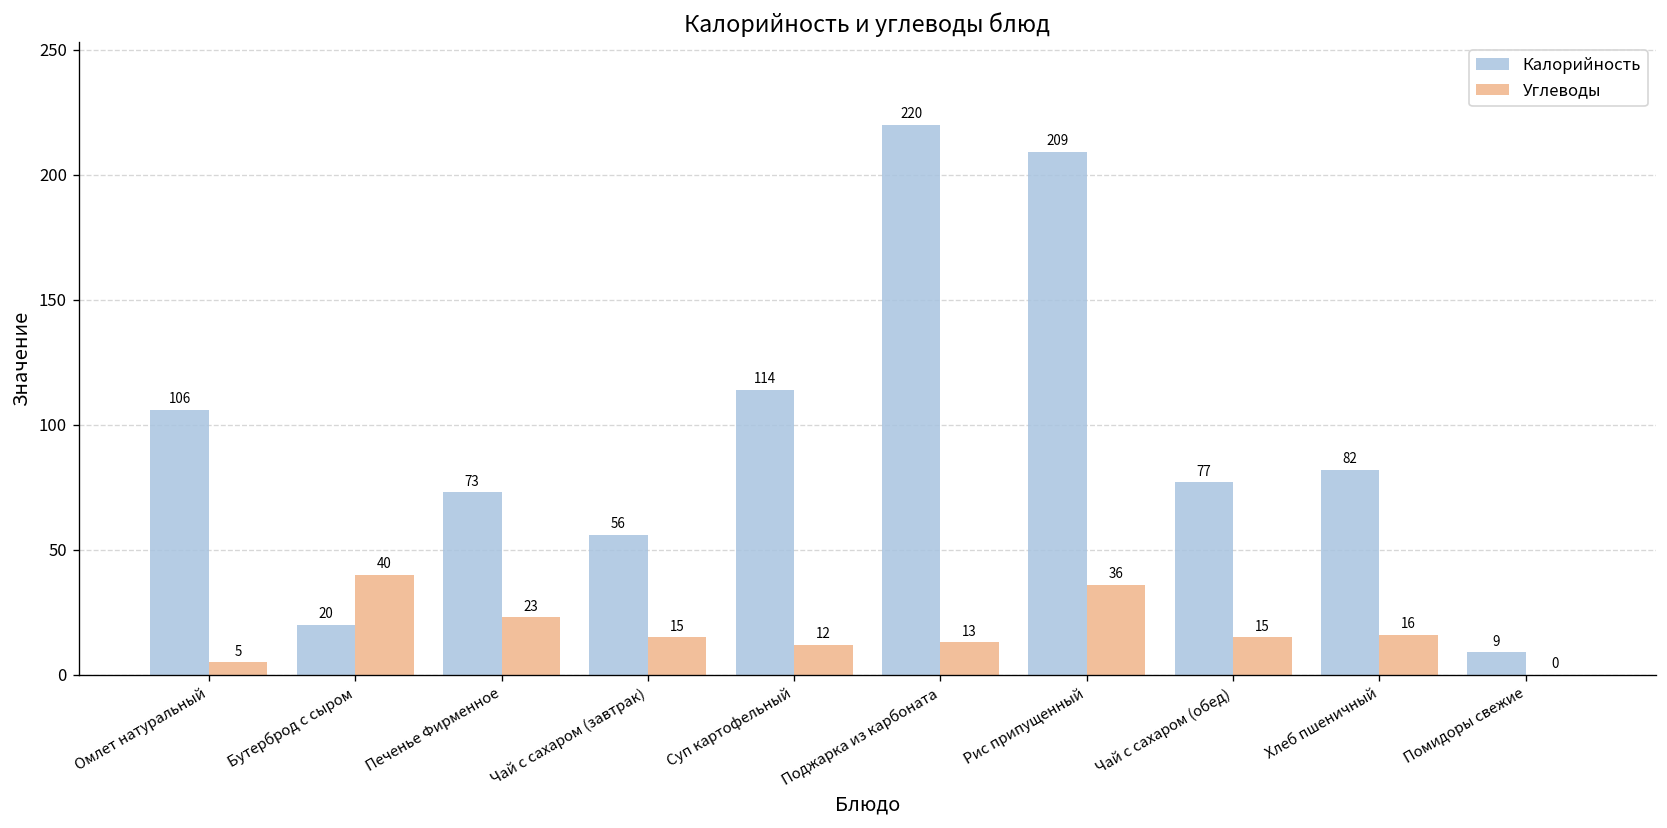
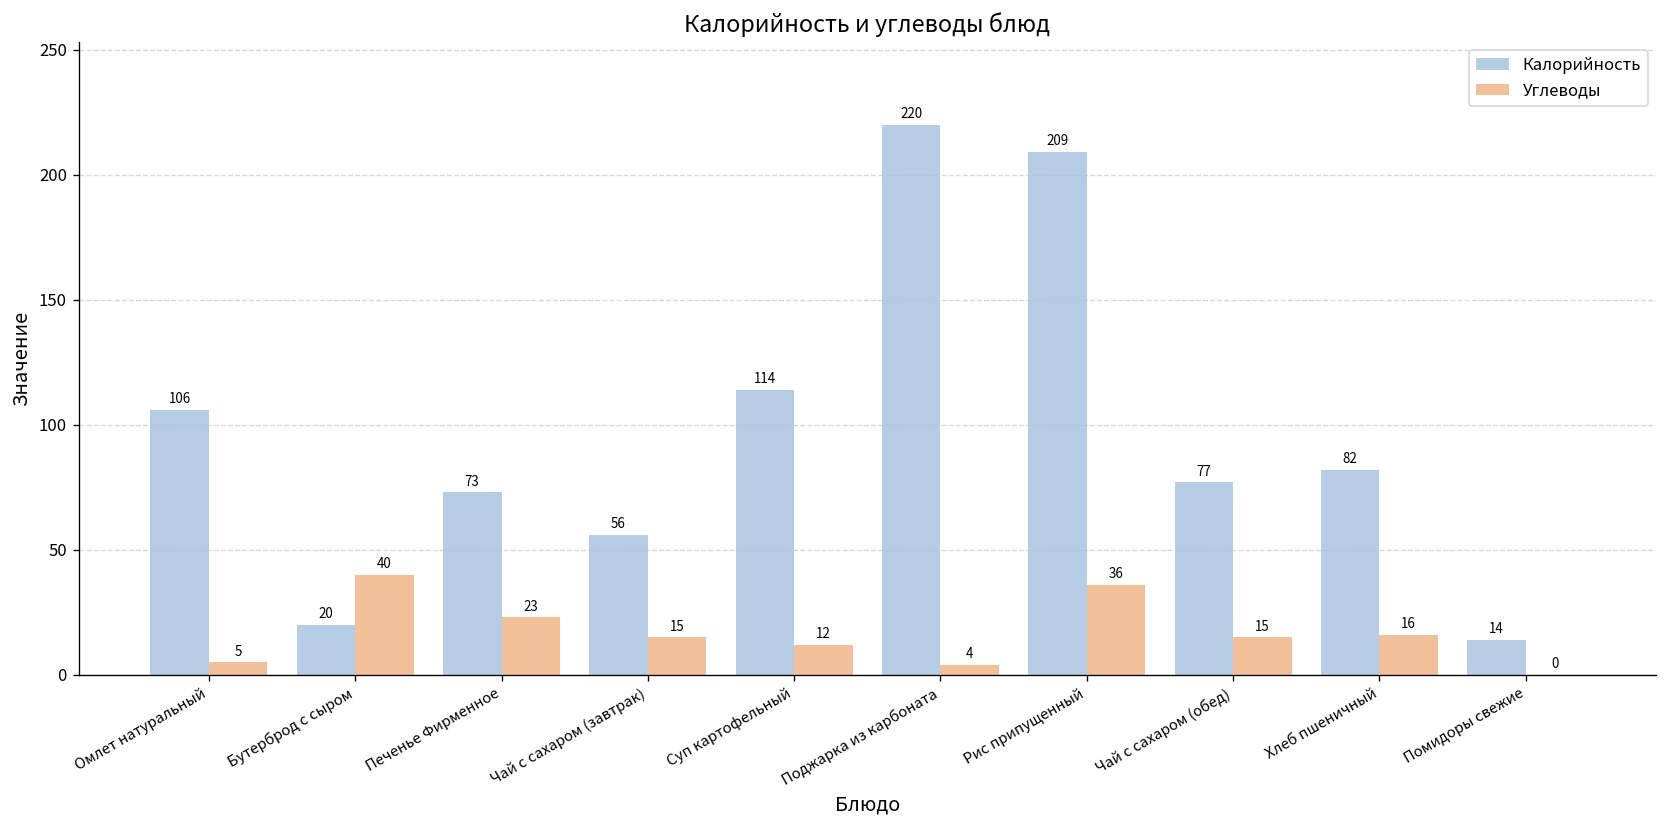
  {
    "Калорийность": {
      "Омлет натуральный": 106,
      "Бутерброд с сыром": 20,
      "Печенье Фирменное": 73,
      "Чай с сахаром (завтрак)": 56,
      "Суп картофельный": 114,
      "Поджарка из карбоната": 220,
      "Рис припущенный": 209,
      "Чай с сахаром (обед)": 77,
      "Хлеб пшеничный": 82,
-     "Помидоры свежие": 9
+     "Помидоры свежие": 14
    },
    "Углеводы": {
      "Омлет натуральный": 5,
      "Бутерброд с сыром": 40,
      "Печенье Фирменное": 23,
      "Чай с сахаром (завтрак)": 15,
      "Суп картофельный": 12,
-     "Поджарка из карбоната": 13,
+     "Поджарка из карбоната": 4,
      "Рис припущенный": 36,
      "Чай с сахаром (обед)": 15,
      "Хлеб пшеничный": 16,
      "Помидоры свежие": 0
    }
  }
